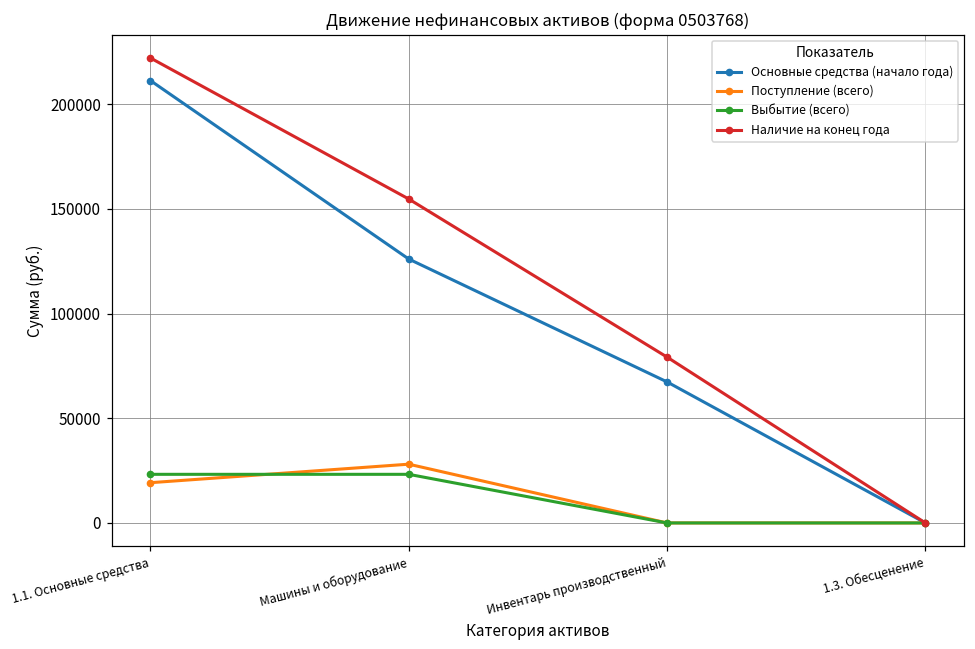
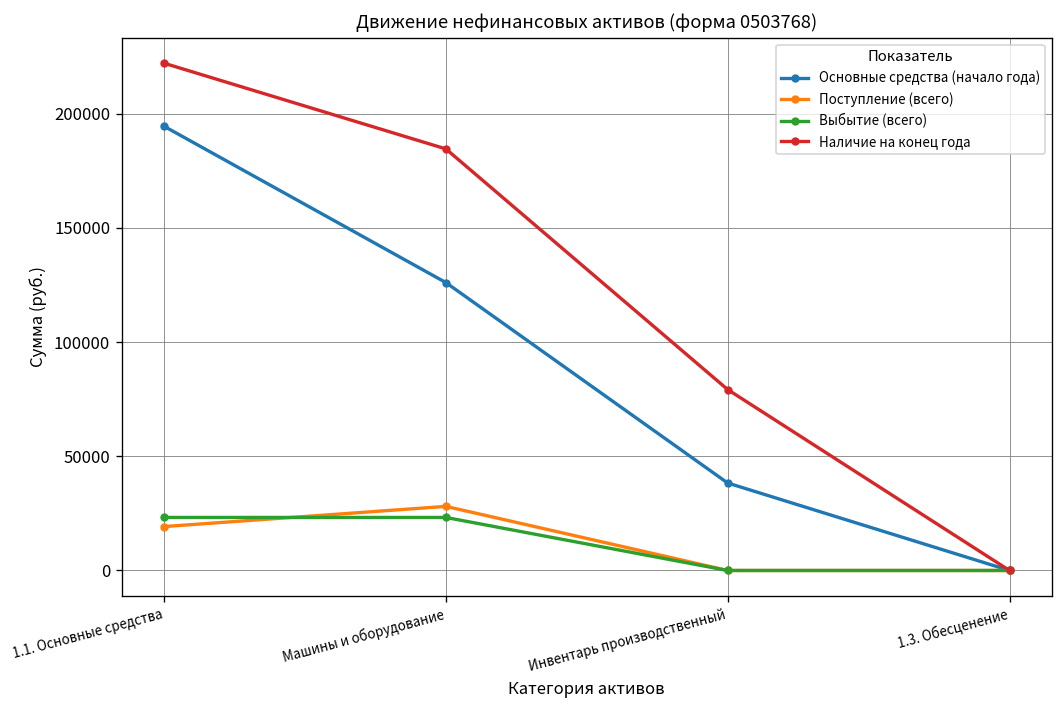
  {
    "Основные средства (начало года)": {
-     "1.1. Основные средства": 211000,
+     "1.1. Основные средства": 194000,
      "Машины и оборудование": 126000,
-     "Инвентарь производственный": 67000
+     "Инвентарь производственный": 38000
    },
    "Поступление (всего)": {
      "1.1. Основные средства": 19000,
      "Машины и оборудование": 28000
    },
    "Выбытие (всего)": {
      "1.1. Основные средства": 23000,
      "Машины и оборудование": 23000
    },
    "Наличие на конец года": {
      "1.1. Основные средства": 222000,
-     "Машины и оборудование": 155000,
+     "Машины и оборудование": 185000,
      "Инвентарь производственный": 79000
    }
  }
